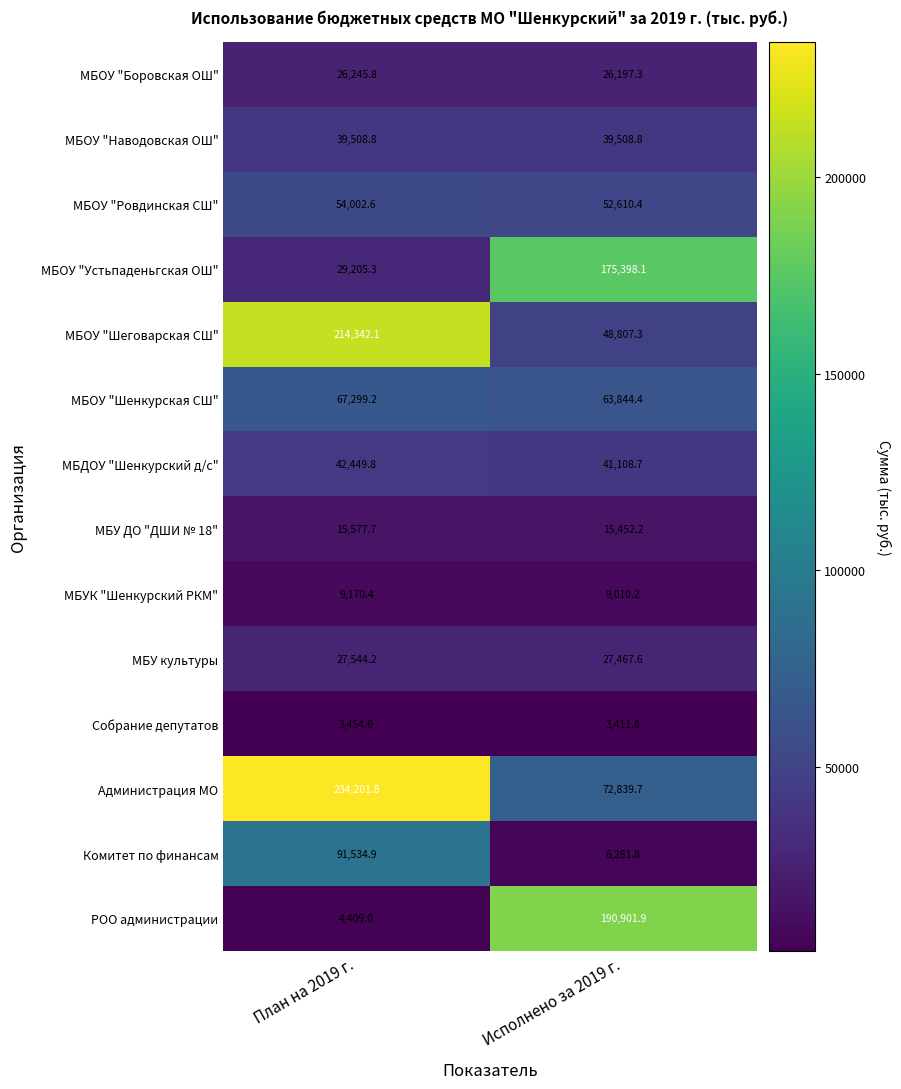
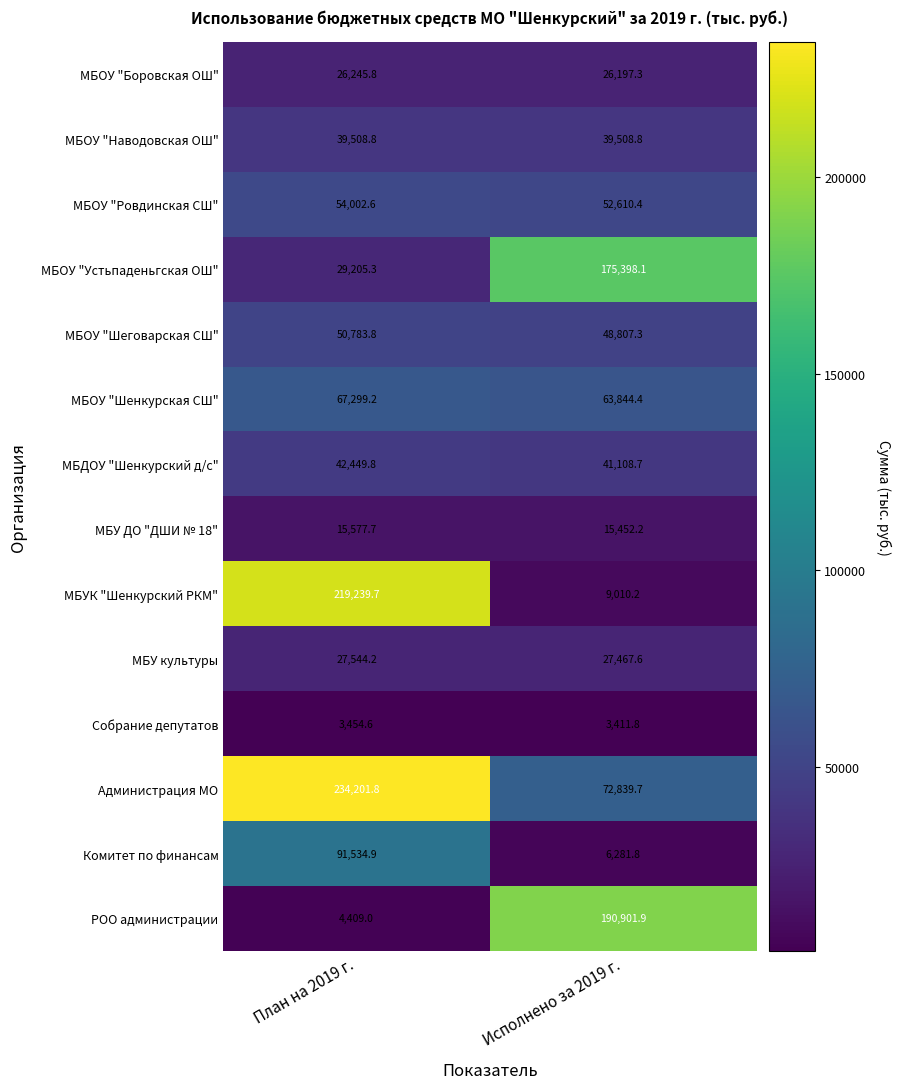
  {
    "МБОУ \"Боровская ОШ\"": {
      "План на 2019 г.": "26,245.8",
      "Исполнено за 2019 г.": "26,197.3"
    },
    "МБОУ \"Наводовская ОШ\"": {
      "План на 2019 г.": "39,508.8",
      "Исполнено за 2019 г.": "39,508.8"
    },
    "МБОУ \"Ровдинская СШ\"": {
      "План на 2019 г.": "54,002.6",
      "Исполнено за 2019 г.": "52,610.4"
    },
    "МБОУ \"Устьпаденьгская ОШ\"": {
      "План на 2019 г.": "29,205.3",
      "Исполнено за 2019 г.": "175,398.1"
    },
    "МБОУ \"Шеговарская СШ\"": {
-     "План на 2019 г.": "214,342.1",
+     "План на 2019 г.": "50,783.8",
      "Исполнено за 2019 г.": "48,807.3"
    },
    "МБОУ \"Шенкурская СШ\"": {
      "План на 2019 г.": "67,299.2",
      "Исполнено за 2019 г.": "63,844.4"
    },
    "МБДОУ \"Шенкурский д/с\"": {
      "План на 2019 г.": "42,449.8",
      "Исполнено за 2019 г.": "41,108.7"
    },
    "МБУ ДО \"ДШИ № 18\"": {
      "План на 2019 г.": "15,577.7",
      "Исполнено за 2019 г.": "15,452.2"
    },
    "МБУК \"Шенкурский РКМ\"": {
-     "План на 2019 г.": "9,170.4",
+     "План на 2019 г.": "219,239.7",
      "Исполнено за 2019 г.": "9,010.2"
    },
    "МБУ культуры": {
      "План на 2019 г.": "27,544.2",
      "Исполнено за 2019 г.": "27,467.6"
    },
    "Собрание депутатов": {
      "План на 2019 г.": "3,454.6",
      "Исполнено за 2019 г.": "3,411.8"
    },
    "Администрация МО": {
      "План на 2019 г.": "234,201.8",
      "Исполнено за 2019 г.": "72,839.7"
    },
    "Комитет по финансам": {
      "План на 2019 г.": "91,534.9",
      "Исполнено за 2019 г.": "6,281.8"
    },
    "РОО администрации": {
      "План на 2019 г.": "4,409.0",
      "Исполнено за 2019 г.": "190,901.9"
    }
  }
